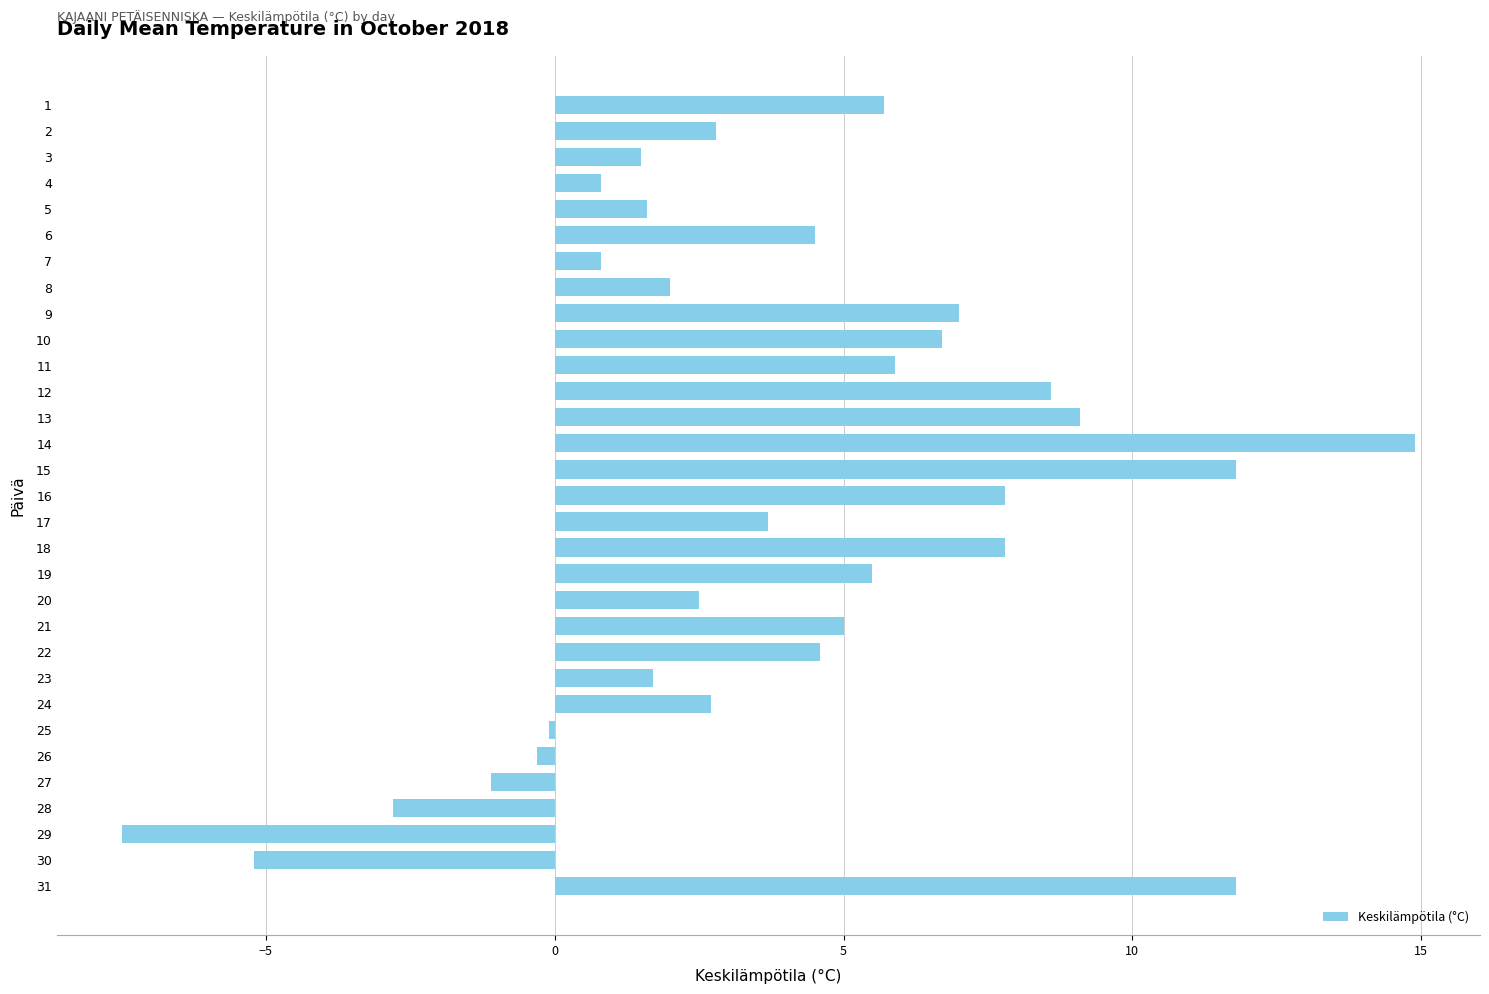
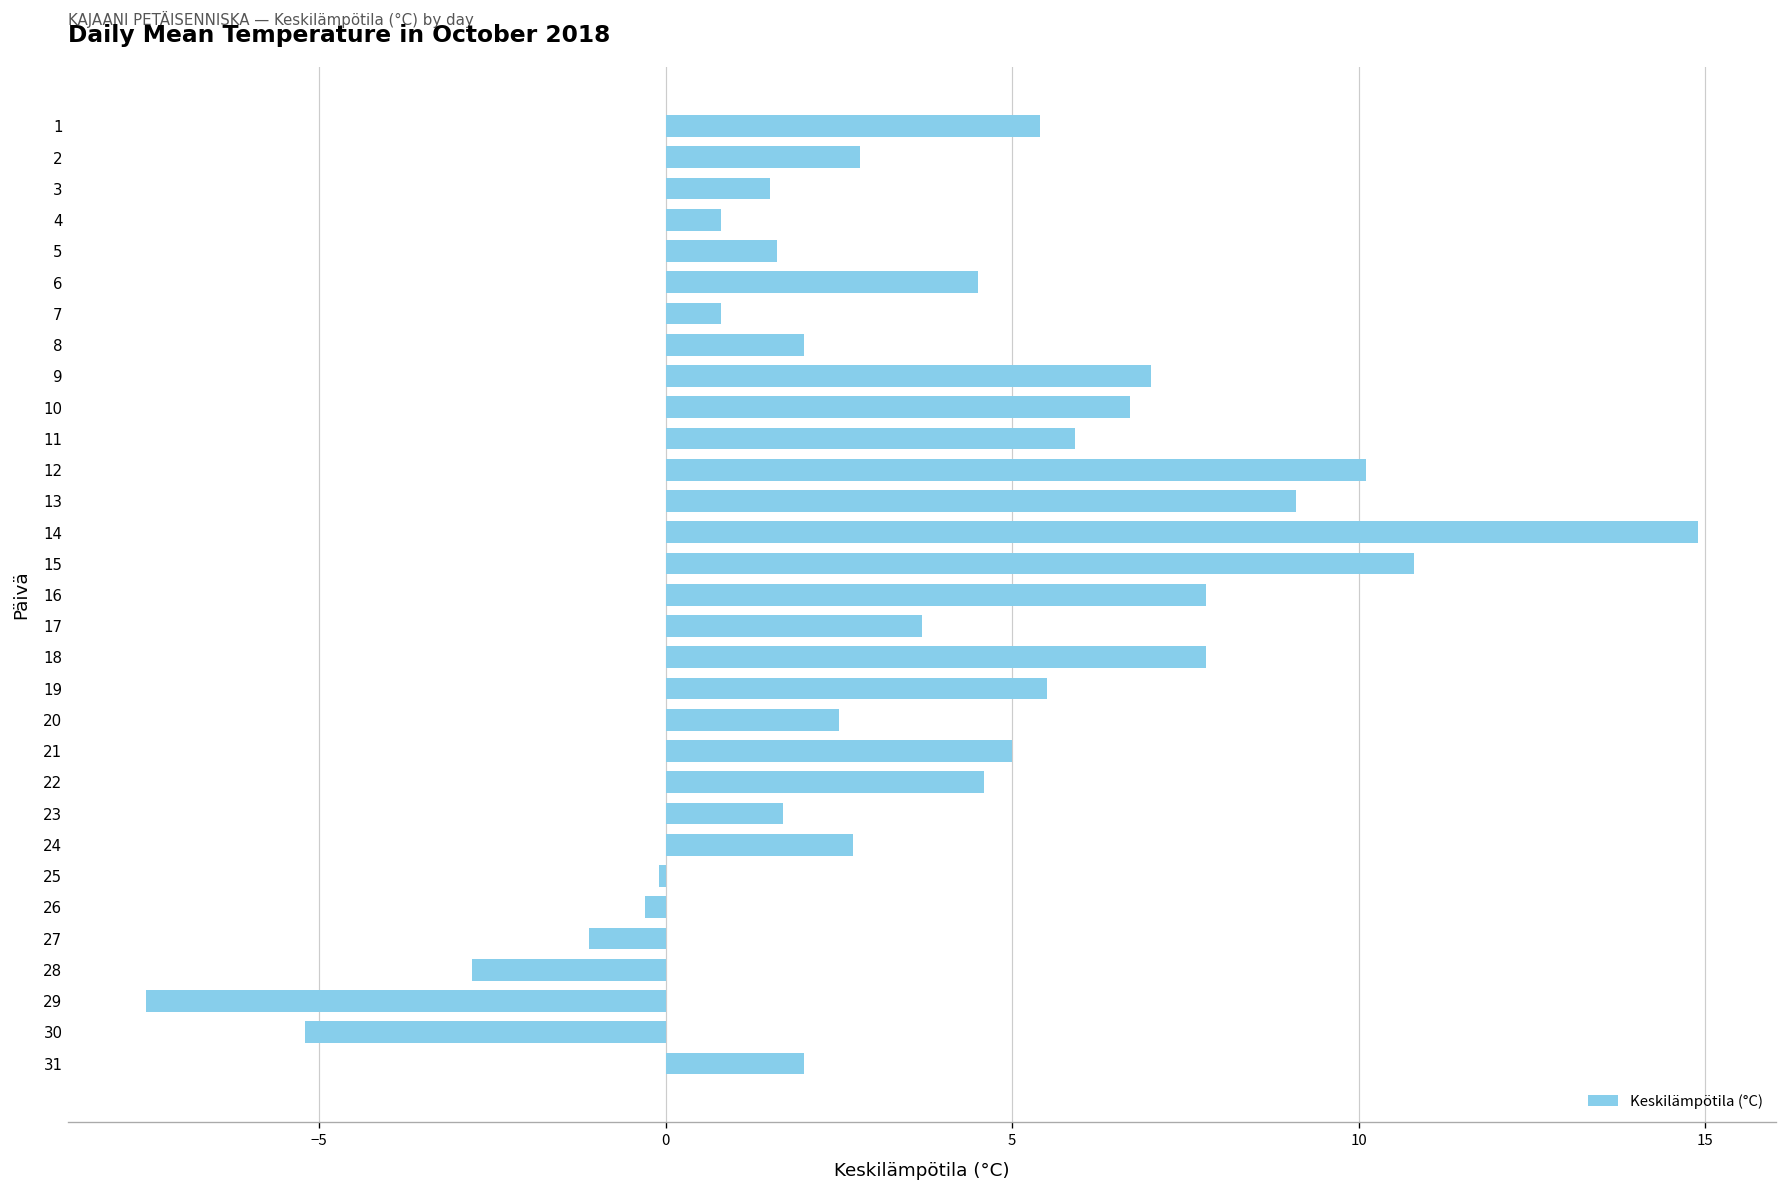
  {
-   "1": 5.7,
+   "1": 5.4,
    "2": 2.8,
    "3": 1.5,
    "4": 0.8,
    "5": 1.6,
    "6": 4.5,
    "7": 0.8,
    "8": 2.0,
    "9": 7.0,
    "10": 6.7,
    "11": 5.9,
-   "12": 8.6,
+   "12": 10.1,
    "13": 9.1,
    "14": 14.9,
-   "15": 11.8,
+   "15": 10.8,
    "16": 7.8,
    "17": 3.7,
    "18": 7.8,
    "19": 5.5,
    "20": 2.5,
    "21": 5.0,
    "22": 4.6,
    "23": 1.7,
    "24": 2.7,
    "25": -0.1,
    "26": -0.3,
    "27": -1.1,
    "28": -2.8,
    "29": -7.5,
    "30": -5.2,
-   "31": 11.8
+   "31": 2.0
  }
